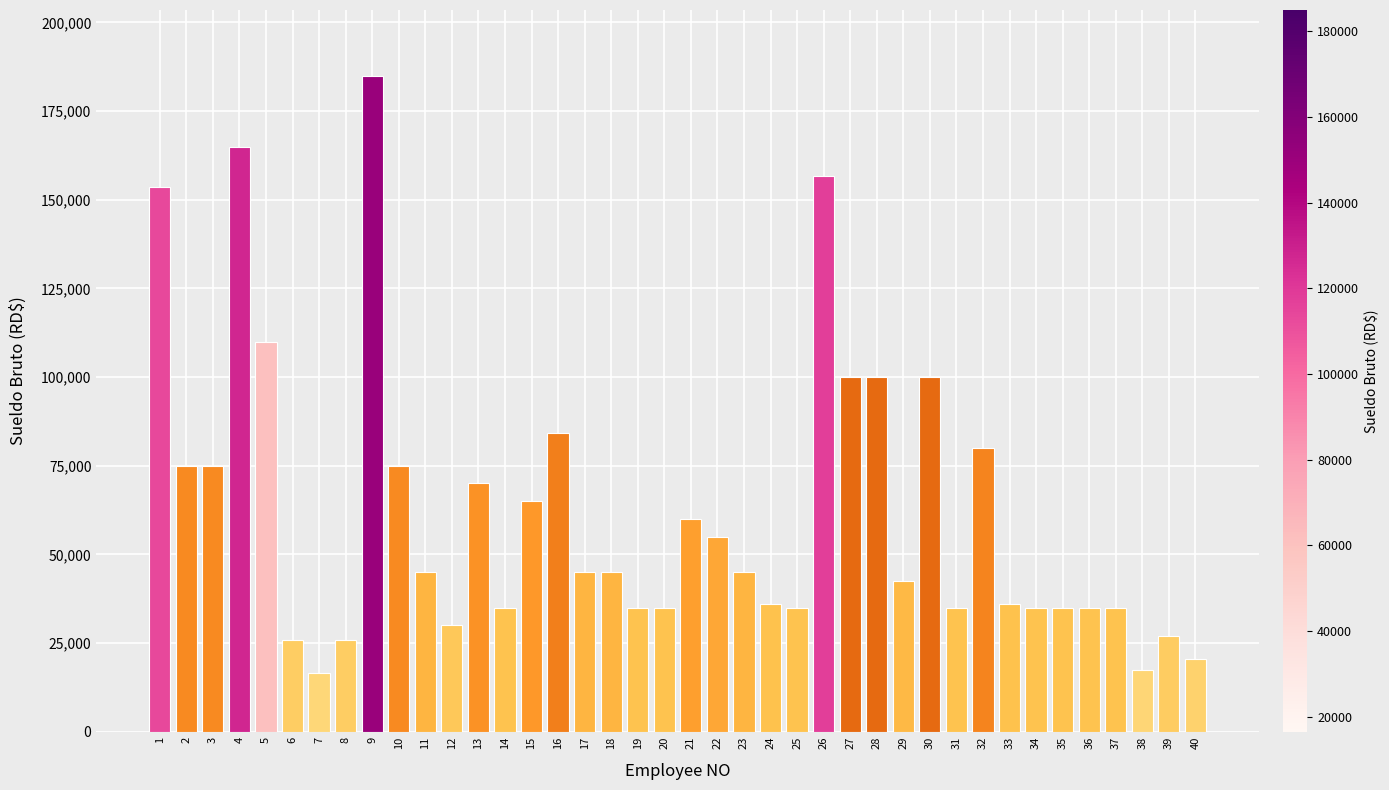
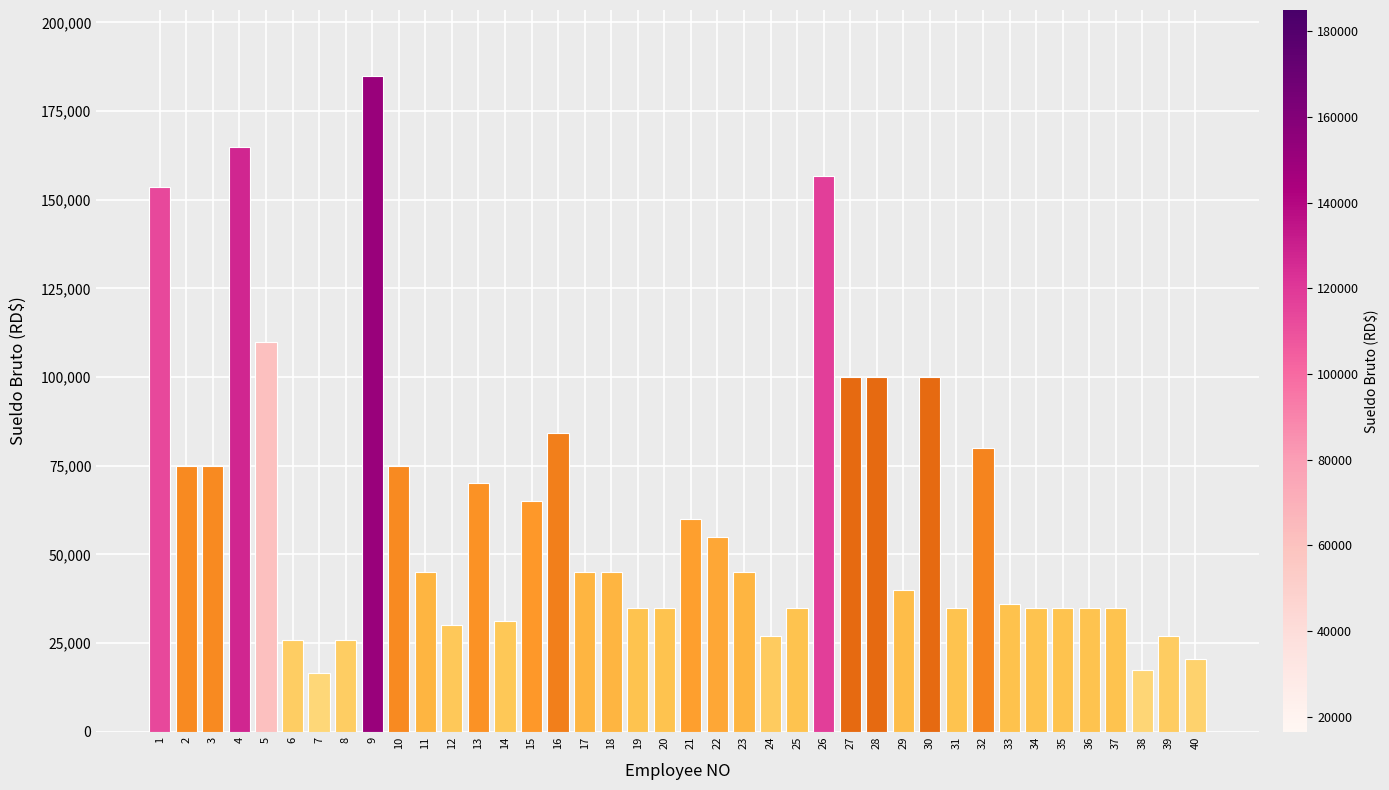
  {
    "1": "154,000",
    "2": "75,000",
    "3": "75,000",
    "4": "165,000",
    "5": "110,000",
    "6": "26,000",
    "7": "17,000",
    "8": "26,000",
    "9": "185,000",
    "10": "75,000",
    "11": "45,000",
    "12": "30,000",
    "13": "70,000",
-   "14": "35,000",
+   "14": "31,000",
    "15": "65,000",
    "16": "84,000",
    "17": "45,000",
    "18": "45,000",
    "19": "35,000",
    "20": "35,000",
    "21": "60,000",
    "22": "55,000",
    "23": "45,000",
-   "24": "36,000",
+   "24": "27,000",
    "25": "35,000",
    "26": "157,000",
    "27": "100,000",
    "28": "100,000",
-   "29": "43,000",
+   "29": "40,000",
    "30": "100,000",
    "31": "35,000",
    "32": "80,000",
    "33": "36,000",
    "34": "35,000",
    "35": "35,000",
    "36": "35,000",
    "37": "35,000",
    "38": "18,000",
    "39": "27,000",
    "40": "21,000"
  }
